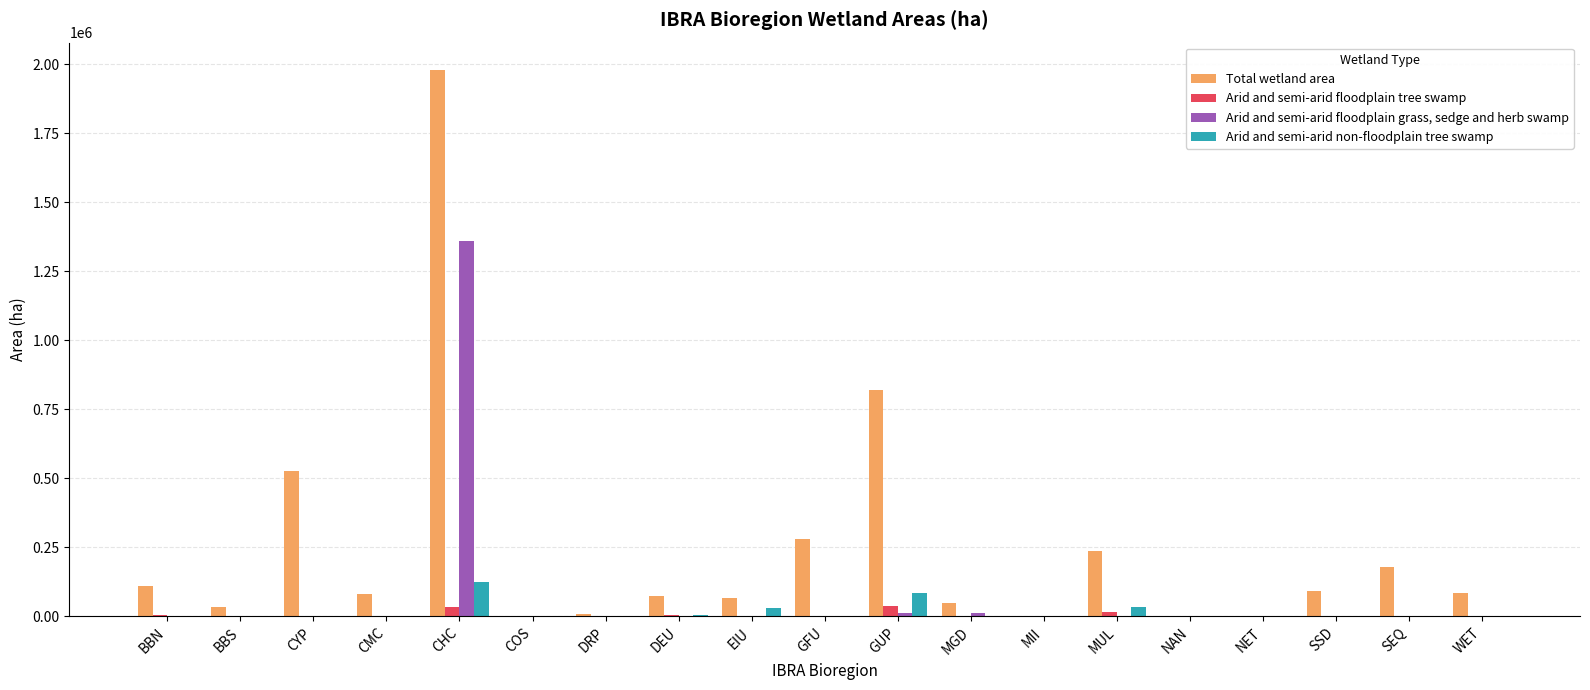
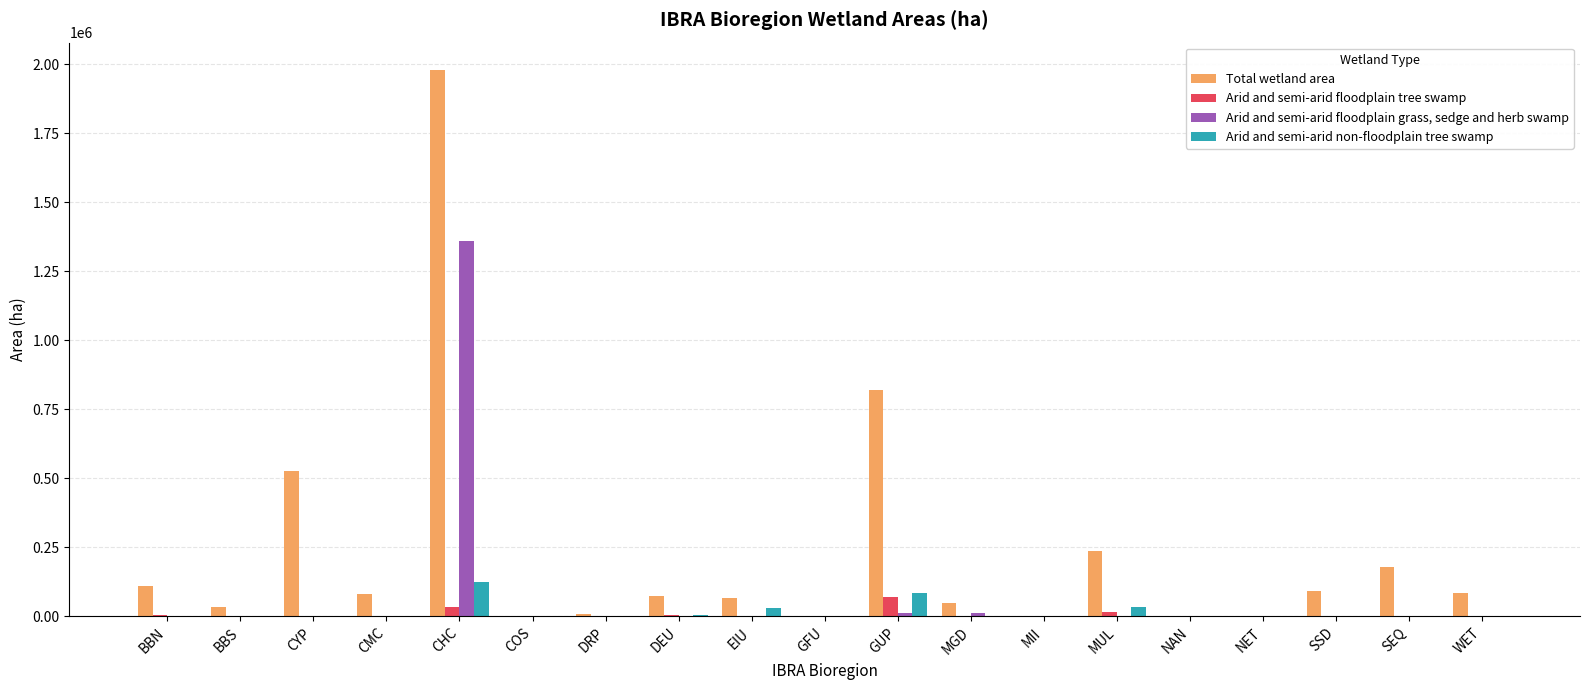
  {
    "Total wetland area": {
      "BBN": 110000,
      "BBS": 30000,
      "CYP": 530000,
      "CMC": 80000,
      "CHC": 1980000,
      "COS": 0,
      "DRP": 10000,
      "DEU": 80000,
      "EIU": 70000,
-     "GFU": 280000,
+     "GFU": 0,
      "GUP": 820000,
      "MGD": 50000,
      "MUL": 240000,
      "SSD": 90000,
      "SEQ": 180000,
      "WET": 80000
    },
    "Arid and semi-arid floodplain tree swamp": {
      "CYP": 0,
      "CMC": 0,
      "CHC": 30000,
      "COS": 0,
-     "GUP": 40000,
+     "GUP": 70000,
      "MUL": 20000,
      "NAN": 0,
      "NET": 0,
      "SEQ": 0,
      "WET": 0
    },
    "Arid and semi-arid floodplain grass, sedge and herb swamp": {
      "BBS": 0,
      "CYP": 0,
      "CMC": 0,
      "CHC": 1360000,
      "COS": 0,
      "DEU": 0,
      "GFU": 0,
      "GUP": 10000,
      "MGD": 10000,
      "NAN": 0,
      "NET": 0,
      "SEQ": 0,
      "WET": 0
    },
    "Arid and semi-arid non-floodplain tree swamp": {
      "CYP": 0,
      "CMC": 0,
      "CHC": 130000,
      "COS": 0,
      "EIU": 30000,
      "GUP": 80000,
      "MUL": 30000,
      "NAN": 0,
      "NET": 0,
      "SSD": 0,
      "SEQ": 0,
      "WET": 0
    }
  }
